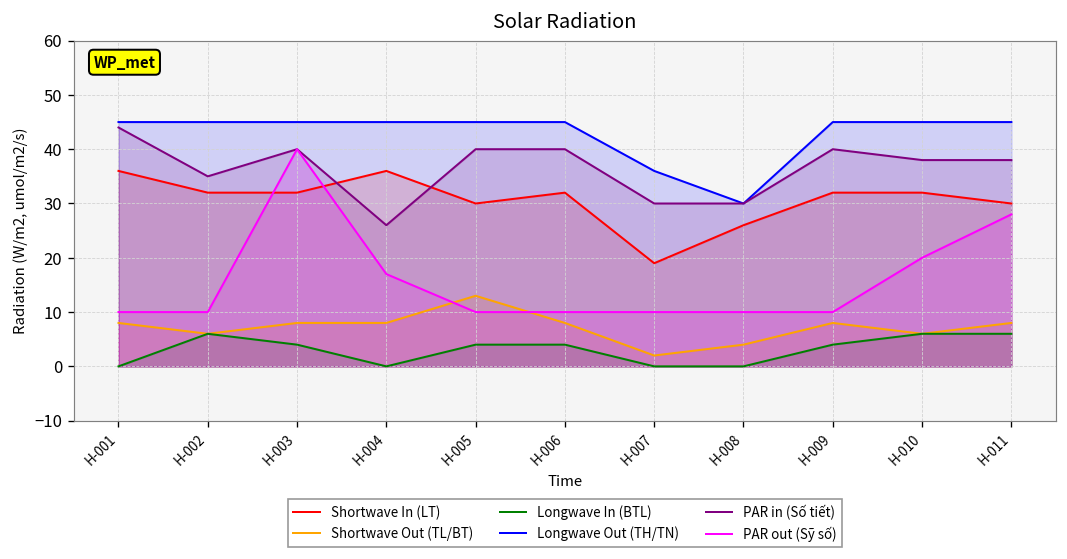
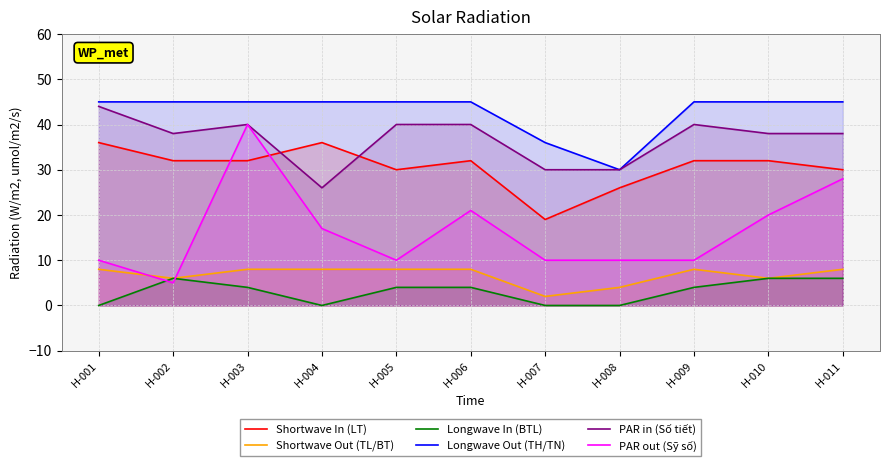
  {
    "Shortwave In (LT)": {
      "H-001": 36,
      "H-002": 32,
      "H-003": 32,
      "H-004": 36,
      "H-005": 30,
      "H-006": 32,
      "H-007": 19,
      "H-008": 26,
      "H-009": 32,
      "H-010": 32,
      "H-011": 30
    },
    "Shortwave Out (TL/BT)": {
      "H-001": 8,
      "H-003": 8,
      "H-004": 8,
-     "H-005": 13,
+     "H-005": 8,
      "H-006": 8,
      "H-007": 2,
      "H-008": 4,
      "H-009": 8,
      "H-011": 8
    },
    "Longwave In (BTL)": {
      "H-001": 0,
      "H-003": 4,
      "H-004": 0,
      "H-005": 4,
      "H-006": 4,
      "H-007": 0,
      "H-008": 0,
      "H-009": 4,
      "H-011": 6
    },
    "Longwave Out (TH/TN)": {
      "H-001": 45,
      "H-002": 45,
      "H-003": 45,
      "H-004": 45,
      "H-005": 45,
      "H-006": 45,
      "H-007": 36,
      "H-009": 45,
      "H-010": 45,
      "H-011": 45
    },
    "PAR in (Số tiết)": {
      "H-001": 44,
-     "H-002": 35,
+     "H-002": 38,
      "H-004": 26,
      "H-005": 40,
      "H-006": 40,
      "H-007": 30,
      "H-009": 40,
      "H-010": 38,
      "H-011": 38
    },
    "PAR out (Sỹ số)": {
      "H-001": 10,
-     "H-002": 10,
+     "H-002": 5,
      "H-004": 17,
      "H-005": 10,
-     "H-006": 10,
+     "H-006": 21,
      "H-007": 10,
      "H-008": 10,
      "H-009": 10,
      "H-010": 20,
      "H-011": 28
    }
  }
